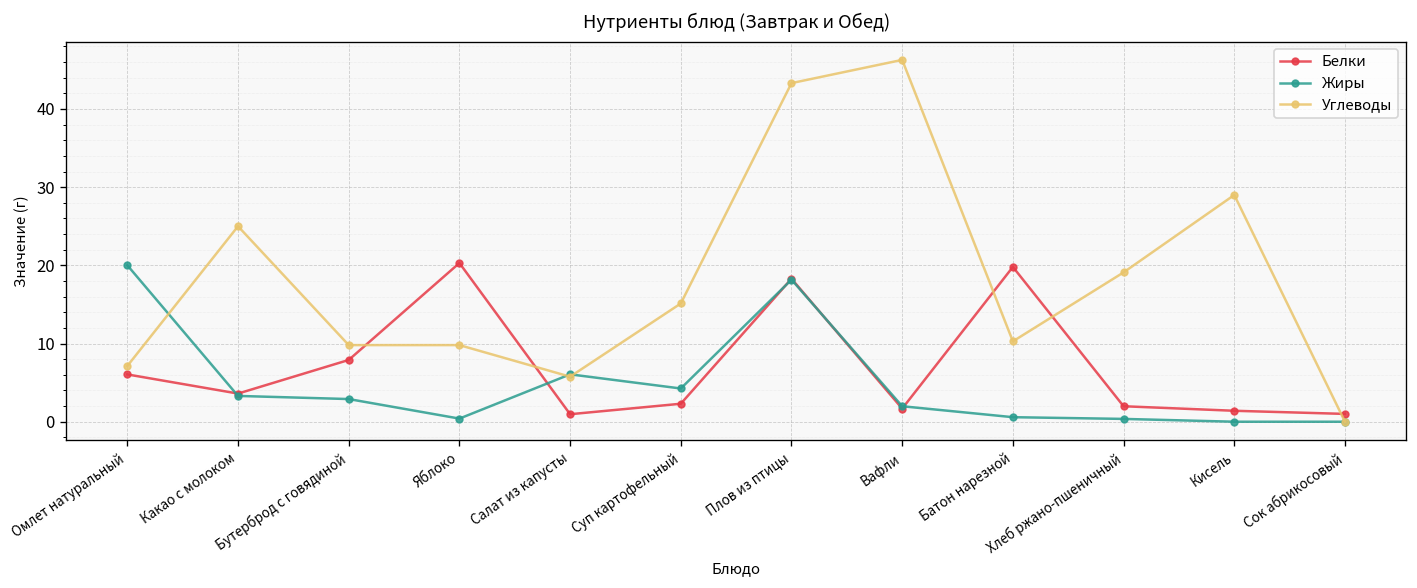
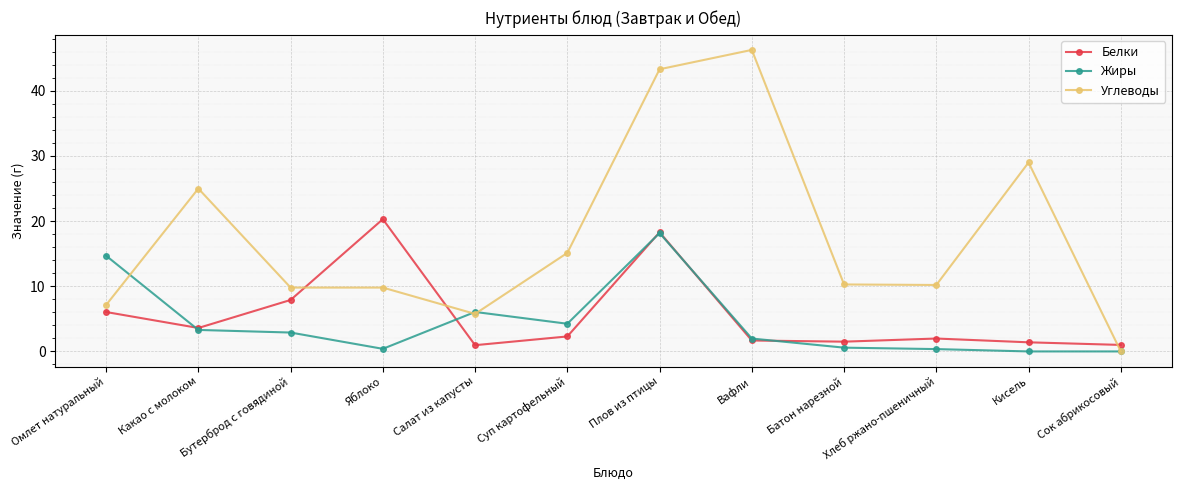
  {
    "Белки": {
      "Омлет натуральный": 6,
      "Бутерброд с говядиной": 8,
      "Яблоко": 20,
      "Салат из капусты": 1,
      "Суп картофельный": 2,
-     "Батон нарезной": 20,
+     "Батон нарезной": 2,
      "Хлеб ржано-пшеничный": 2,
      "Кисель": 1,
      "Сок абрикосовый": 1
    },
    "Жиры": {
-     "Омлет натуральный": 20,
+     "Омлет натуральный": 15,
      "Бутерброд с говядиной": 3,
      "Яблоко": 0,
      "Суп картофельный": 4,
      "Батон нарезной": 1,
      "Хлеб ржано-пшеничный": 0,
      "Кисель": 0
    },
    "Углеводы": {
      "Омлет натуральный": 7,
      "Какао с молоком": 25,
      "Бутерброд с говядиной": 10,
      "Яблоко": 10,
      "Суп картофельный": 15,
      "Плов из птицы": 43,
      "Вафли": 46,
      "Батон нарезной": 10,
-     "Хлеб ржано-пшеничный": 19,
+     "Хлеб ржано-пшеничный": 10,
      "Кисель": 29
    }
  }
